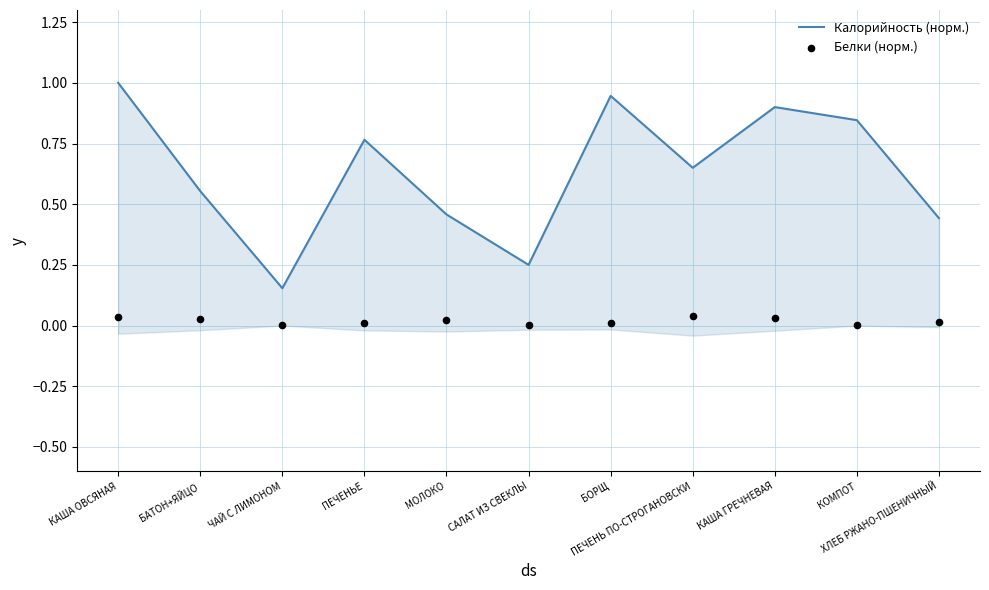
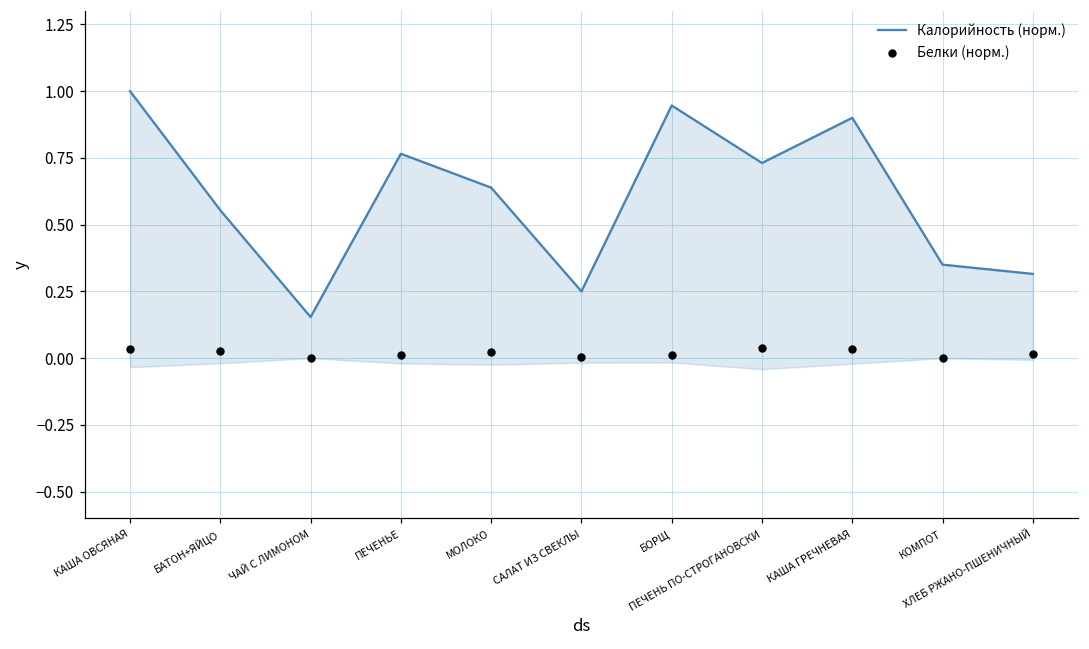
  {
    "Калорийность (норм.)": {
      "КАША ОВСЯНАЯ": 1.00,
      "БАТОН+ЯЙЦО": 0.55,
      "ЧАЙ С ЛИМОНОМ": 0.15,
      "ПЕЧЕНЬЕ": 0.77,
-     "МОЛОКО": 0.46,
+     "МОЛОКО": 0.64,
      "САЛАТ ИЗ СВЕКЛЫ": 0.25,
      "БОРЩ": 0.95,
-     "ПЕЧЕНЬ ПО-СТРОГАНОВСКИ": 0.65,
+     "ПЕЧЕНЬ ПО-СТРОГАНОВСКИ": 0.73,
      "КАША ГРЕЧНЕВАЯ": 0.90,
-     "КОМПОТ": 0.85,
-     "ХЛЕБ РЖАНО-ПШЕНИЧНЫЙ": 0.44
+     "КОМПОТ": 0.35,
+     "ХЛЕБ РЖАНО-ПШЕНИЧНЫЙ": 0.32
    }
  }
